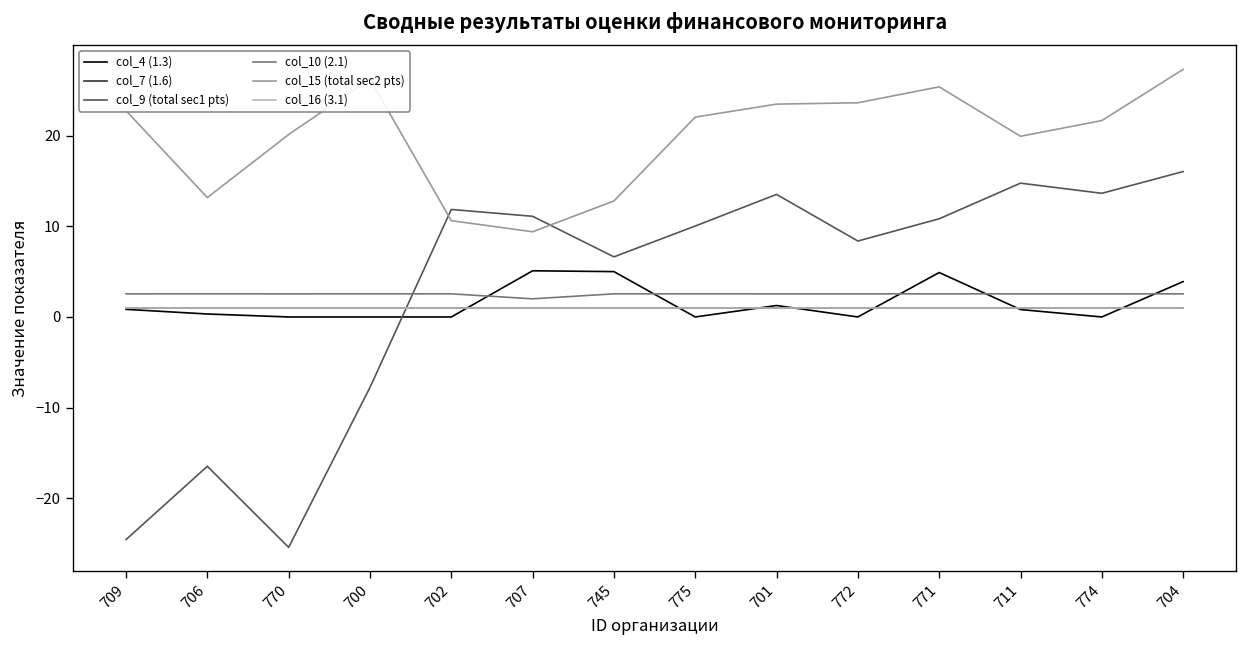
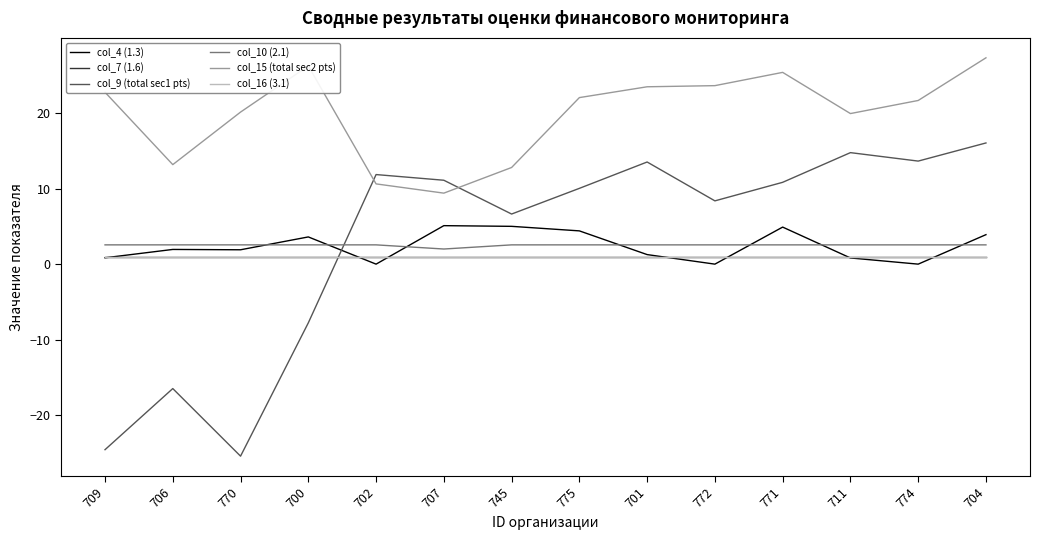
  {
    "col_4 (1.3)": {
-     "706": 0,
-     "770": 0,
-     "700": 0,
+     "706": 2,
+     "770": 2,
+     "700": 4,
      "702": 0,
      "707": 5,
      "745": 5,
-     "775": 0,
+     "775": 4,
      "772": 0,
      "771": 5,
      "774": 0,
      "704": 4
    }
  }
